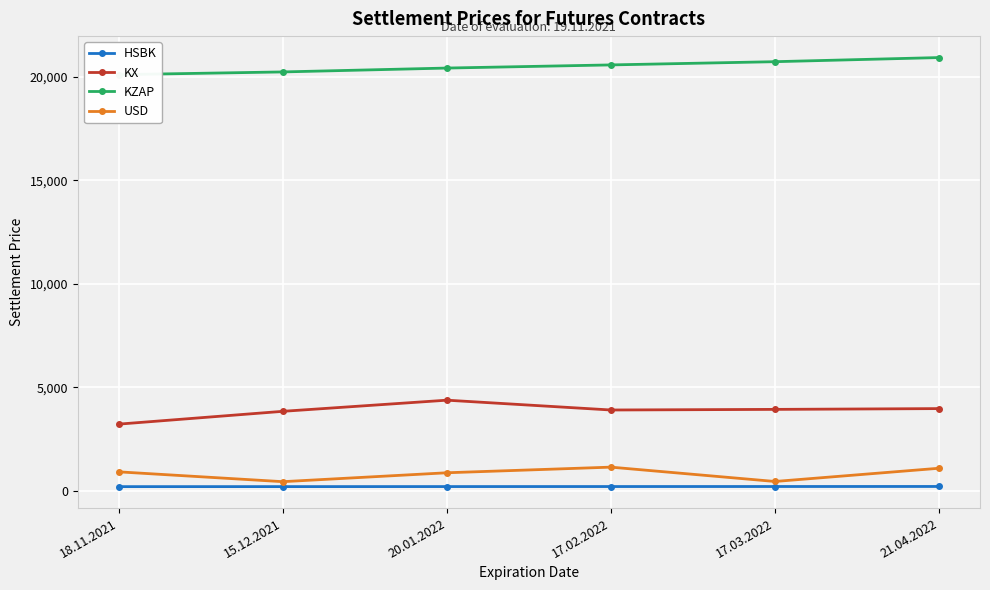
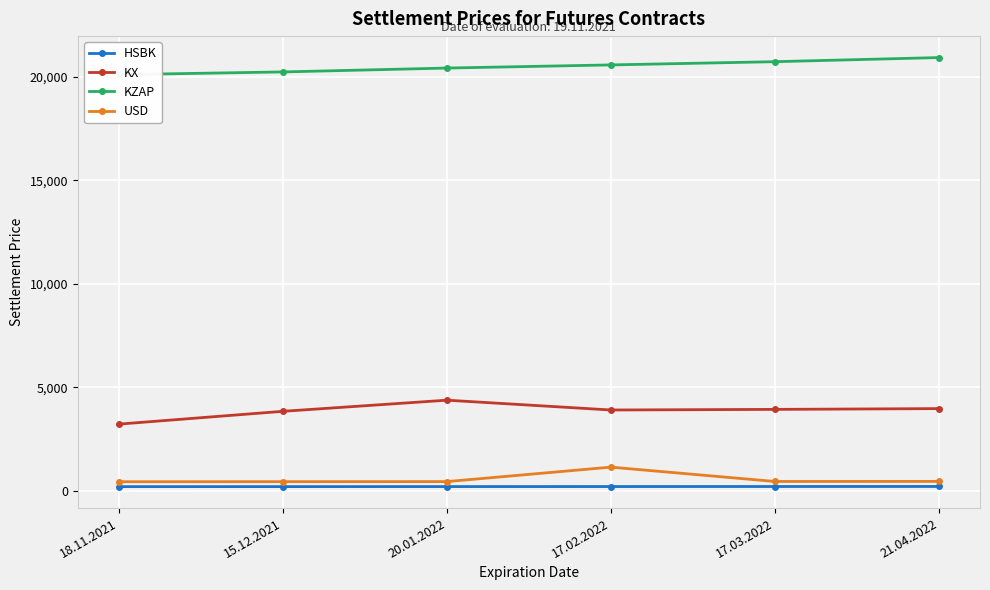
  {
    "HSBK": {
      "18.11.2021": "200",
      "15.12.2021": "200",
      "20.01.2022": "200",
      "17.02.2022": "200",
      "17.03.2022": "200",
      "21.04.2022": "200"
    },
    "KX": {
      "18.11.2021": "3,200",
      "15.12.2021": "3,800",
      "20.01.2022": "4,400",
      "17.02.2022": "3,900",
      "17.03.2022": "3,900",
      "21.04.2022": "4,000"
    },
    "KZAP": {
      "15.12.2021": "20,200",
      "20.01.2022": "20,400",
      "17.02.2022": "20,600",
      "17.03.2022": "20,700",
      "21.04.2022": "20,900"
    },
    "USD": {
-     "18.11.2021": "900",
+     "18.11.2021": "400",
      "15.12.2021": "400",
-     "20.01.2022": "900",
+     "20.01.2022": "400",
      "17.02.2022": "1,100",
      "17.03.2022": "400",
-     "21.04.2022": "1,100"
+     "21.04.2022": "400"
    }
  }
